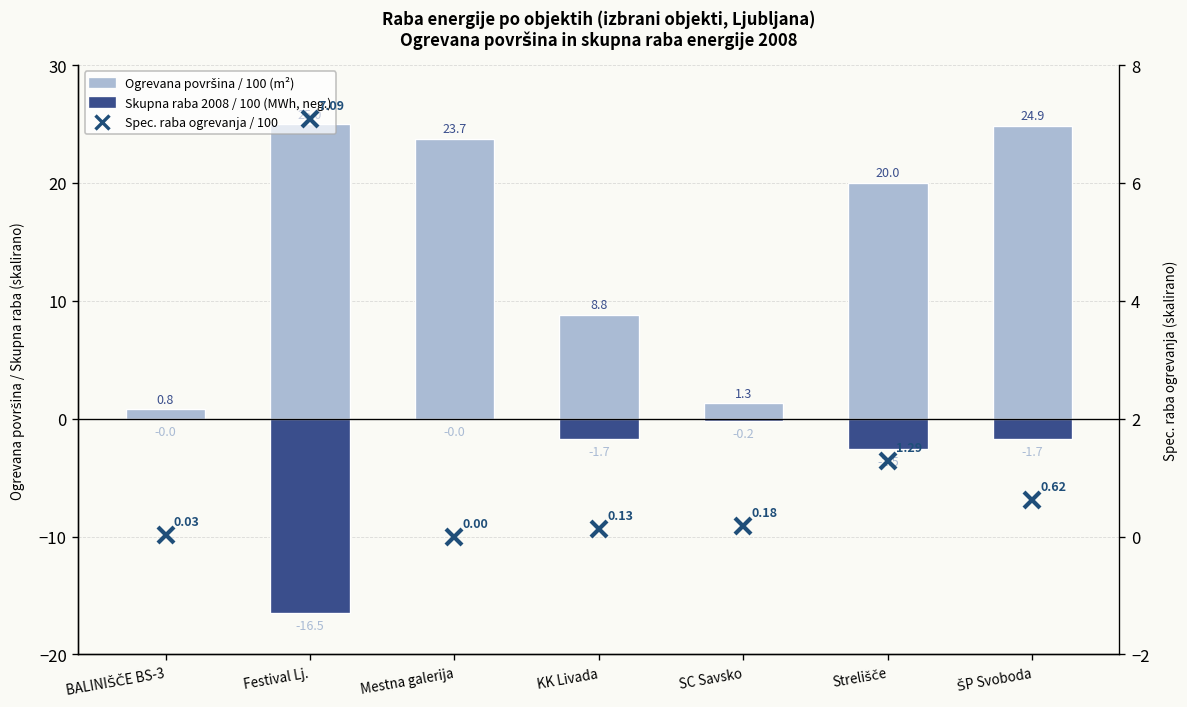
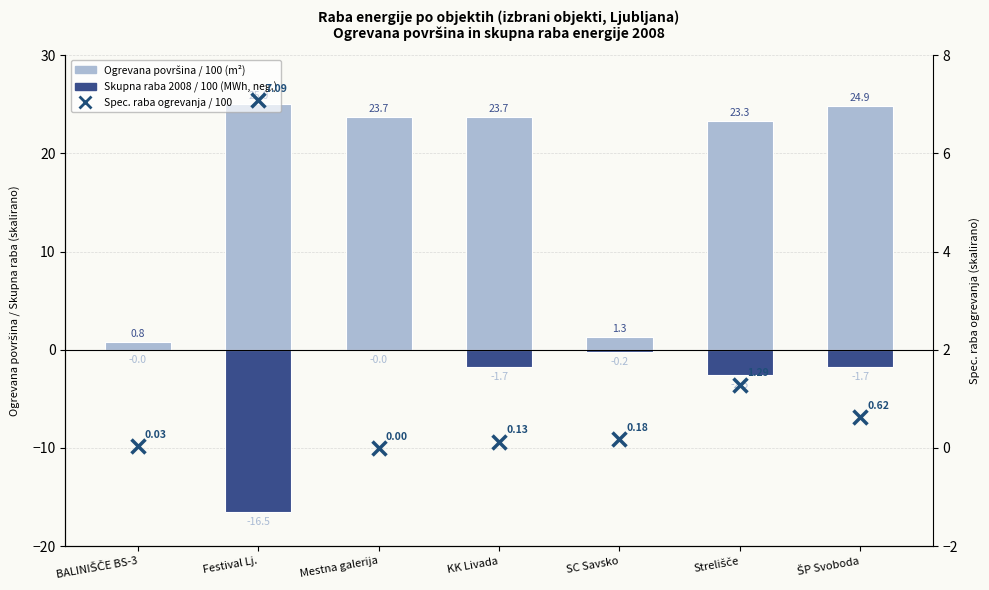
  {
    "Ogrevana površina / 100 (m²)": {
      "BALINIŠČE BS-3": 0.8,
      "Mestna galerija": 23.7,
-     "KK Livada": 8.8,
+     "KK Livada": 23.7,
      "SC Savsko": 1.3,
-     "Strelišče": 20.0,
+     "Strelišče": 23.3,
      "ŠP Svoboda": 24.9
    }
  }
